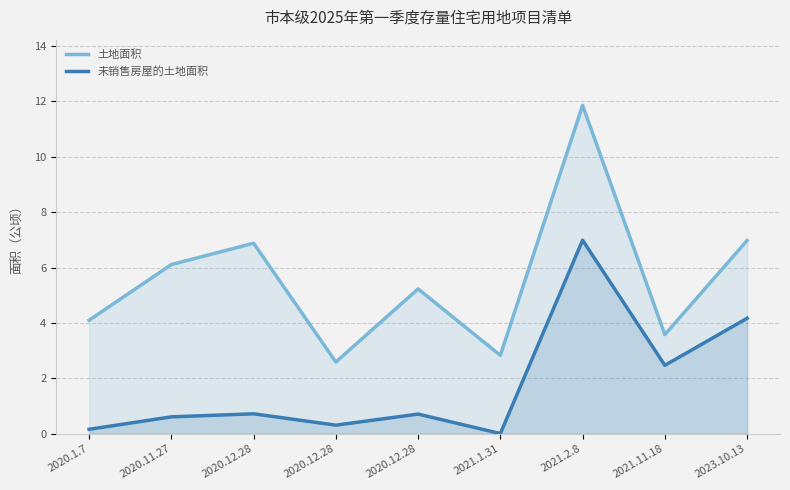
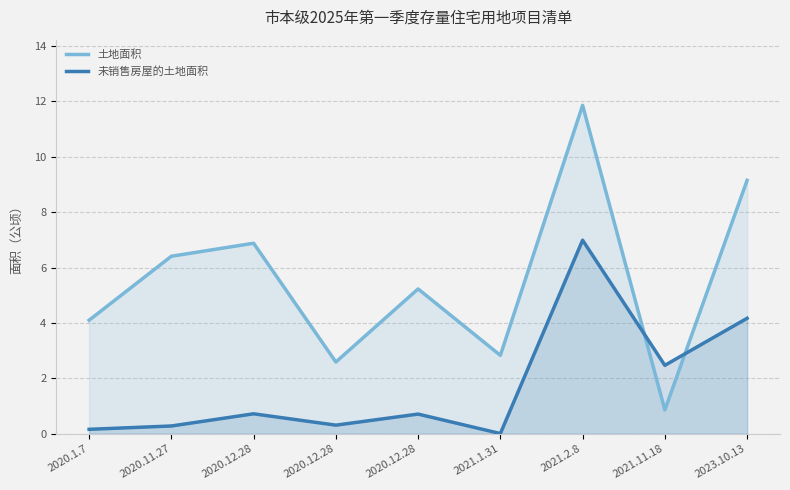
  {
    "土地面积": {
      "2020.1.7": 4.1,
-     "2020.11.27": 6.1,
+     "2020.11.27": 6.4,
      "2021.1.31": 2.8,
      "2021.2.8": 11.9,
-     "2021.11.18": 3.6,
-     "2023.10.13": 7.0
+     "2021.11.18": 0.9,
+     "2023.10.13": 9.2
    },
    "未销售房屋的土地面积": {
      "2020.1.7": 0.2,
-     "2020.11.27": 0.6,
+     "2020.11.27": 0.3,
      "2021.1.31": 0.0,
      "2021.2.8": 7.0,
      "2021.11.18": 2.5,
      "2023.10.13": 4.2
    }
  }
